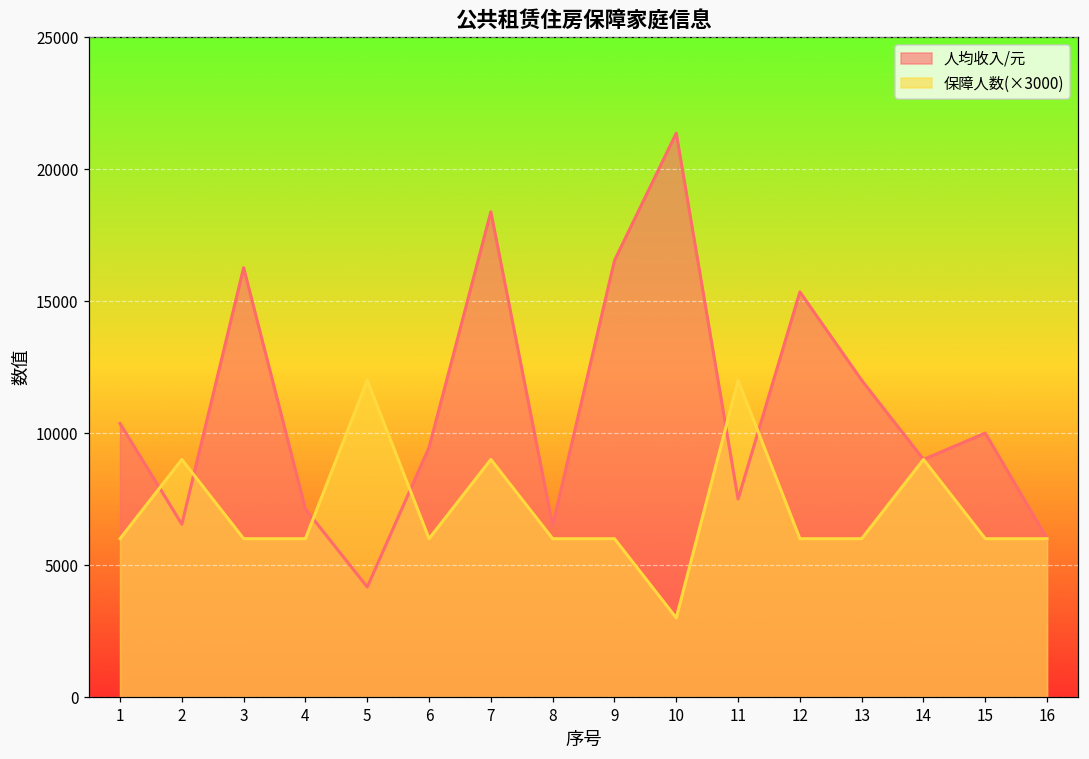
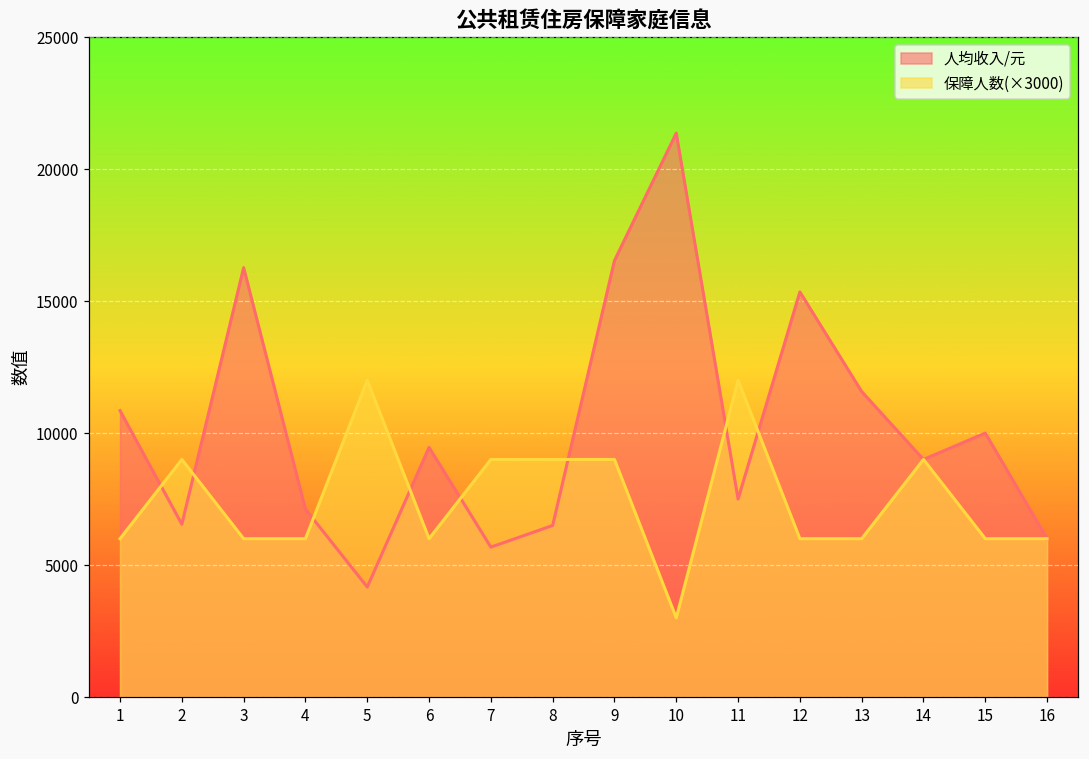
  {
    "人均收入/元": {
-     "1": 10400,
+     "1": 10900,
      "2": 6500,
      "3": 16300,
      "4": 7100,
      "5": 4200,
      "6": 9500,
-     "7": 18400,
+     "7": 5700,
      "8": 6500,
      "9": 16500,
      "10": 21400,
      "11": 7500,
      "12": 15300,
-     "13": 12000,
+     "13": 11600,
      "15": 10000
    },
    "保障人数(×3000)": {
      "1": 6000,
      "2": 9000,
      "3": 6000,
      "4": 6000,
      "5": 12000,
      "6": 6000,
      "7": 9000,
-     "8": 6000,
-     "9": 6000,
+     "8": 9000,
+     "9": 9000,
      "10": 3000,
      "11": 12000,
      "12": 6000,
      "13": 6000,
      "15": 6000
    }
  }
